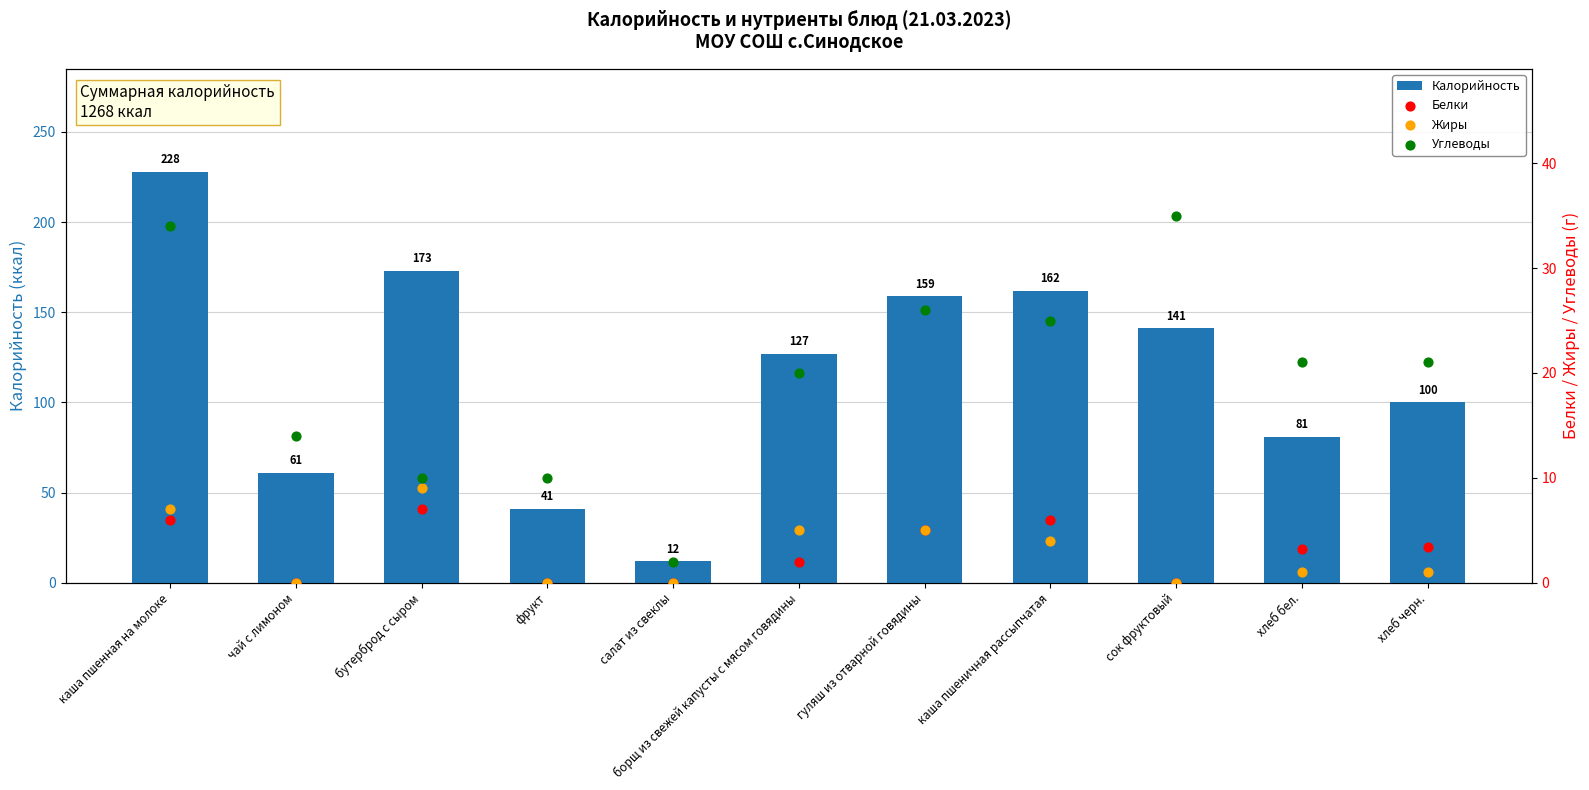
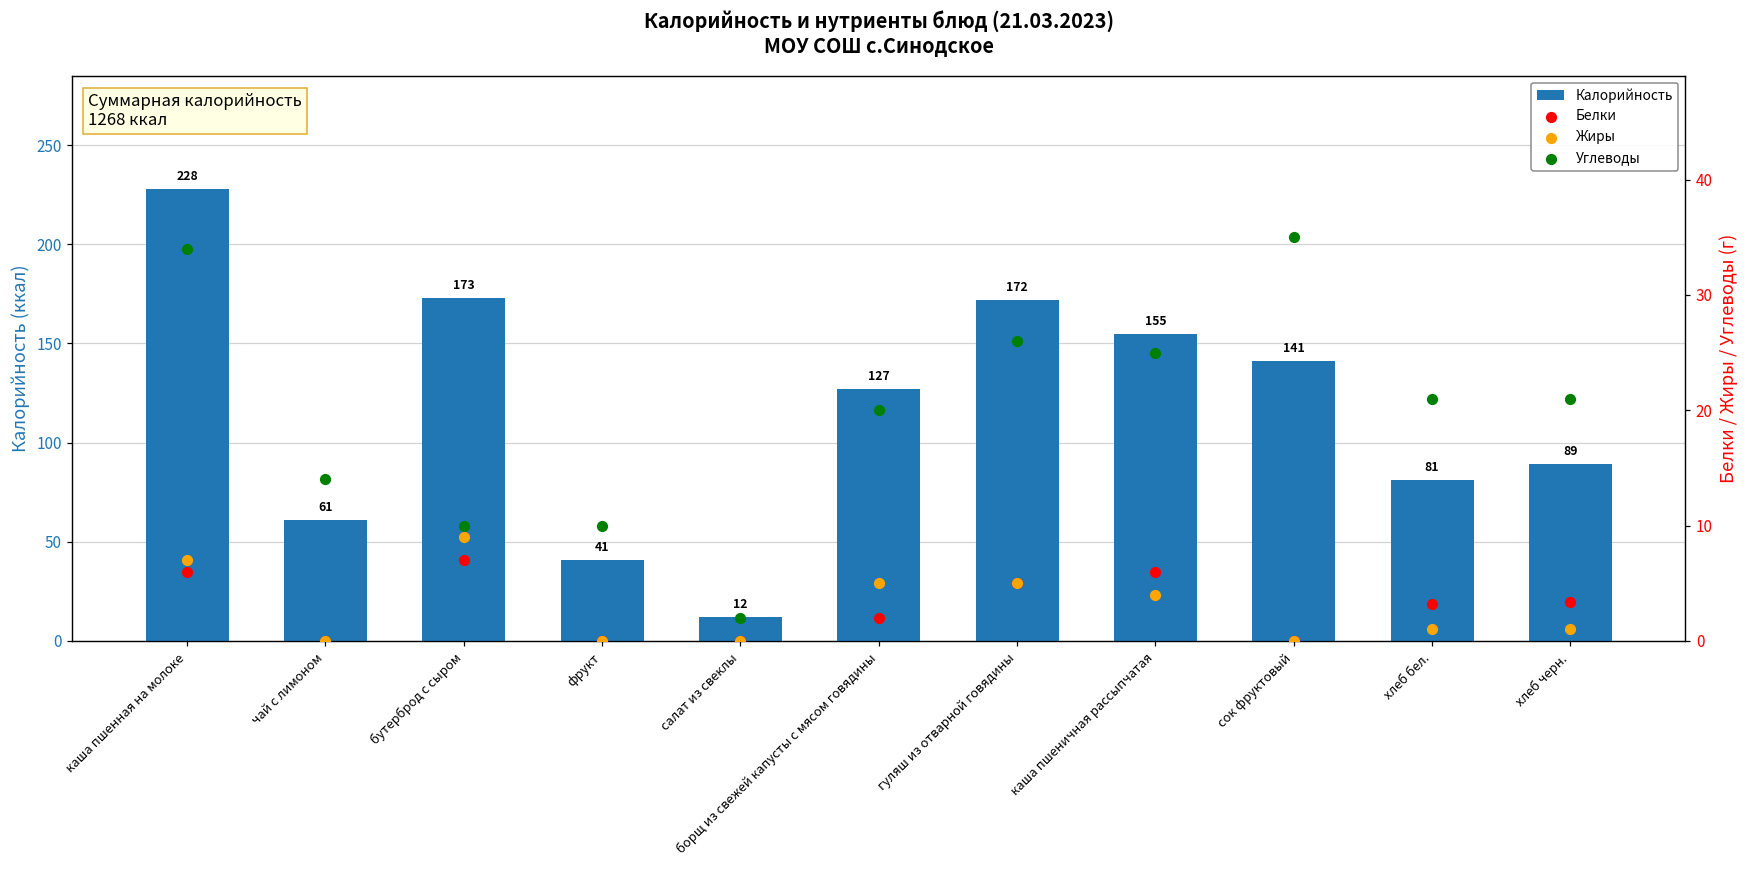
  {
    "Калорийность": {
      "каша пшенная на молоке": 228,
      "чай с лимоном": 61,
      "бутерброд с сыром": 173,
      "фрукт": 41,
      "салат из свеклы": 12,
      "борщ из свежей капусты с мясом говядины": 127,
-     "гуляш из отварной говядины": 159,
-     "каша пшеничная рассыпчатая": 162,
+     "гуляш из отварной говядины": 172,
+     "каша пшеничная рассыпчатая": 155,
      "сок фруктовый": 141,
      "хлеб бел.": 81,
-     "хлеб черн.": 100
+     "хлеб черн.": 89
    }
  }
